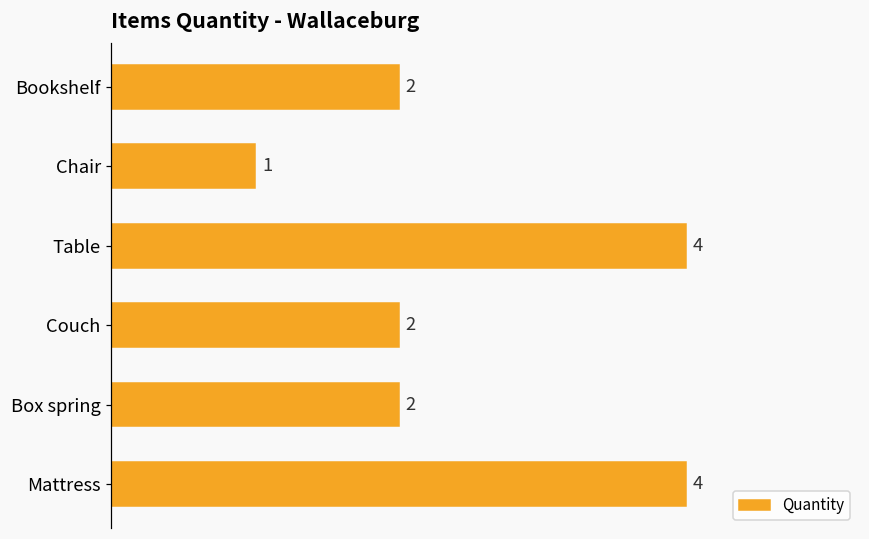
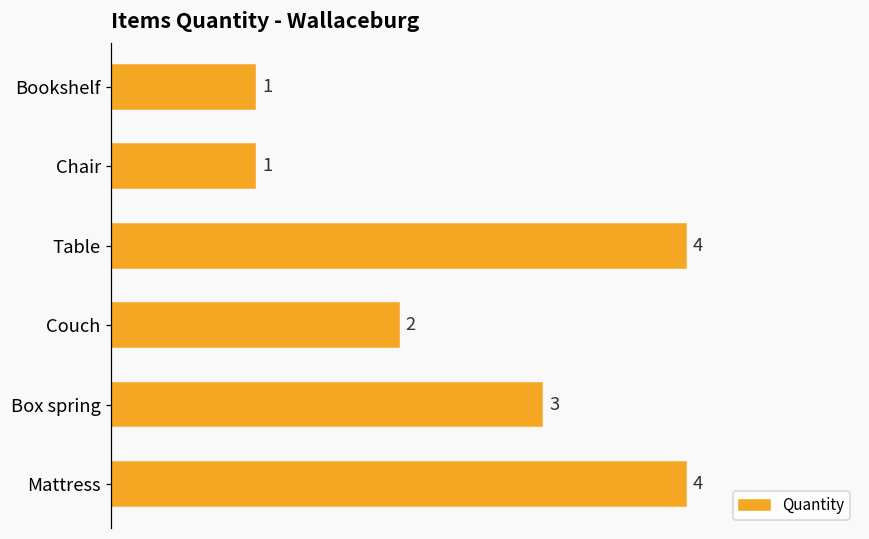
  {
-   "Bookshelf": 2,
+   "Bookshelf": 1,
    "Chair": 1,
    "Table": 4,
    "Couch": 2,
-   "Box spring": 2,
+   "Box spring": 3,
    "Mattress": 4
  }
